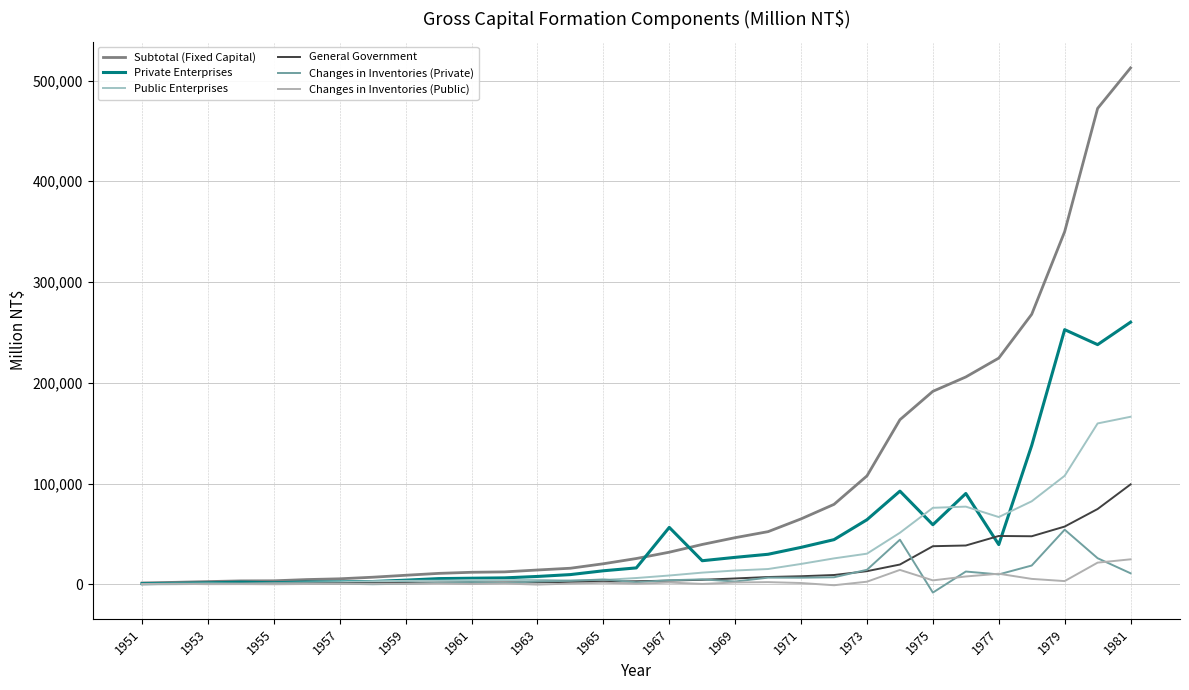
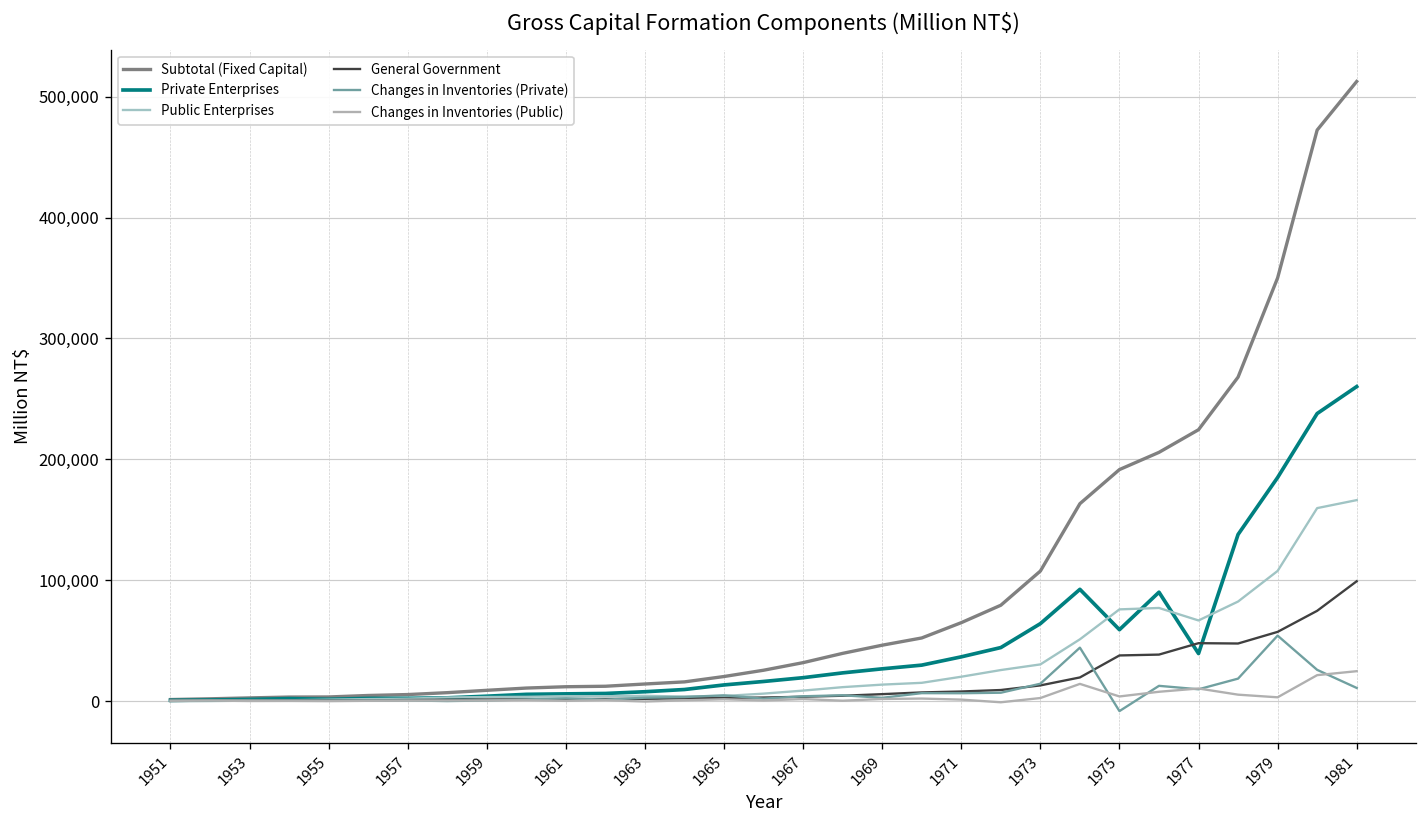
  {
    "Private Enterprises": {
      "1963": "8,000",
      "1965": "13,000",
-     "1967": "57,000",
+     "1967": "19,000",
      "1969": "27,000",
      "1971": "37,000",
      "1973": "64,000",
      "1975": "59,000",
      "1977": "39,000",
-     "1979": "253,000",
+     "1979": "185,000",
      "1981": "260,000"
    },
    "General Government": {
      "1969": "6,000",
      "1975": "38,000",
      "1977": "48,000",
      "1979": "57,000",
      "1981": "99,000"
    }
  }
